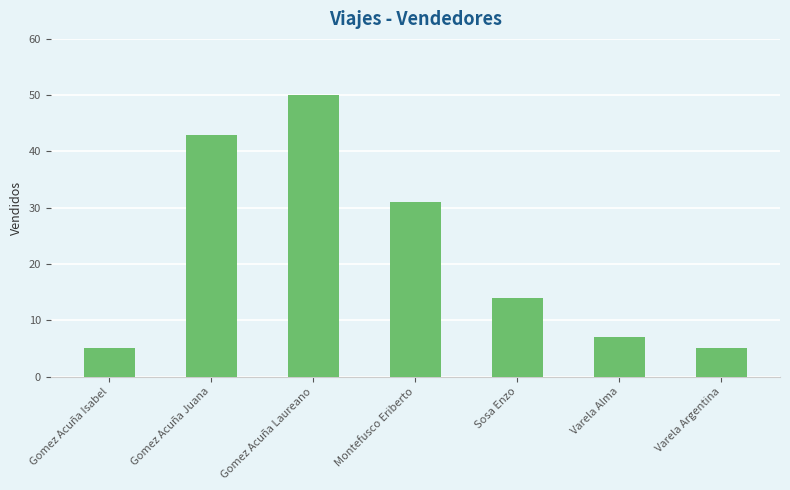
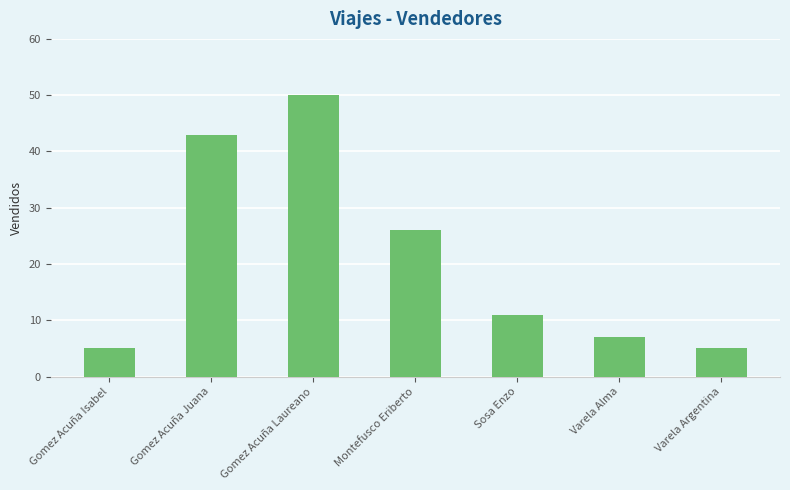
  {
    "Gomez Acuña Isabel": 5,
    "Gomez Acuña Juana": 43,
    "Gomez Acuña Laureano": 50,
-   "Montefusco Eriberto": 31,
-   "Sosa Enzo": 14,
+   "Montefusco Eriberto": 26,
+   "Sosa Enzo": 11,
    "Varela Alma": 7,
    "Varela Argentina": 5
  }
